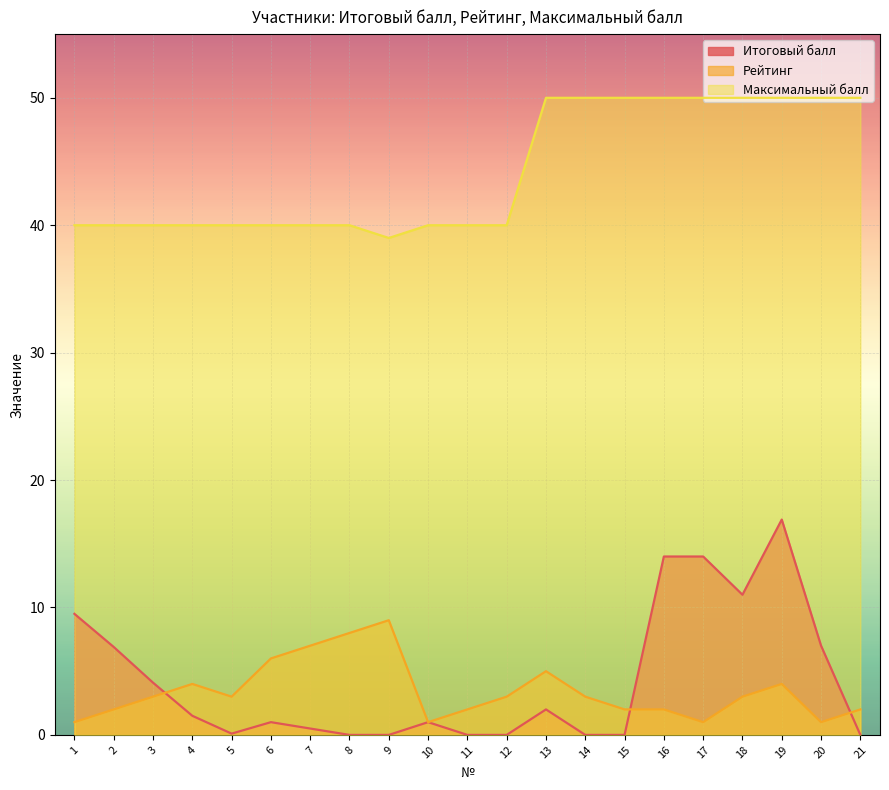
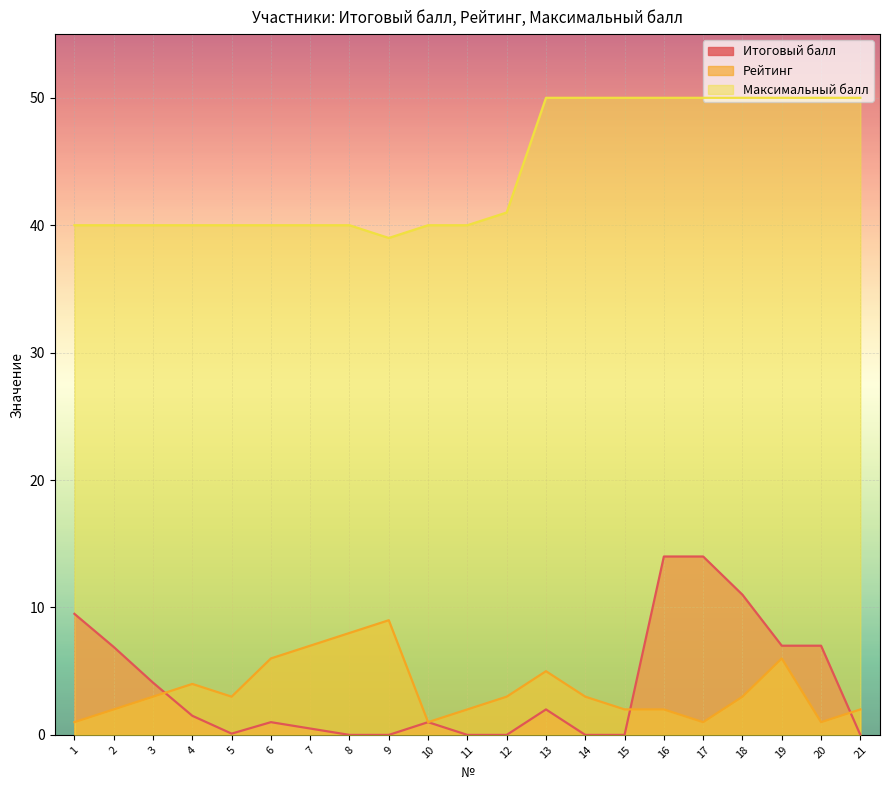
  {
    "Итоговый балл": {
      "1": 9.5,
      "2": 6.9,
      "3": 4.1,
      "4": 1.5,
      "5": 0.1,
      "6": 1.0,
      "7": 0.5,
      "8": 0.0,
      "9": 0.0,
      "11": 0.0,
      "12": 0.0,
      "13": 2.0,
      "14": 0.0,
      "15": 0.0,
      "16": 14.0,
      "17": 14.0,
      "18": 11.0,
-     "19": 16.9,
+     "19": 7.0,
      "20": 7.0,
      "21": 0.0
    },
    "Рейтинг": {
      "1": 1,
      "2": 2,
      "3": 3,
      "4": 4,
      "5": 3,
      "6": 6,
      "7": 7,
      "8": 8,
      "9": 9,
      "11": 2,
      "12": 3,
      "13": 5,
      "14": 3,
      "15": 2,
      "16": 2,
      "17": 1,
      "18": 3,
-     "19": 4,
+     "19": 6,
      "20": 1,
      "21": 2
    },
    "Максимальный балл": {
      "1": 40,
      "2": 40,
      "3": 40,
      "4": 40,
      "5": 40,
      "6": 40,
      "7": 40,
      "8": 40,
      "9": 39,
      "10": 40,
      "11": 40,
-     "12": 40,
+     "12": 41,
      "13": 50,
      "14": 50,
      "15": 50,
      "16": 50
    }
  }
